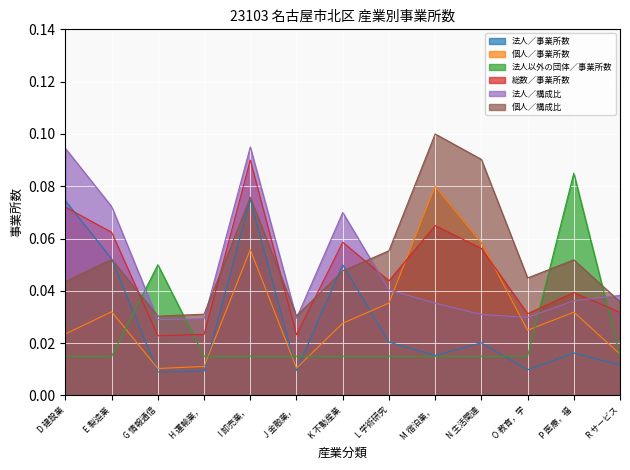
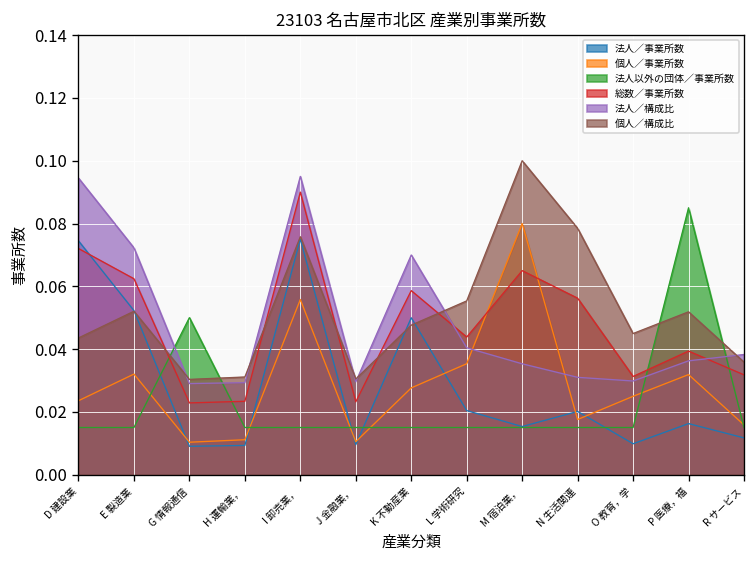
  {
    "法人／事業所数": {
      "D 建設業": 0.074,
      "G 情報通信": 0.009,
      "H 運輸業，": 0.009,
      "K 不動産業": 0.050,
      "L 学術研究": 0.020,
      "N 生活関連": 0.020,
      "O 教育，学": 0.010,
      "P 医療，福": 0.016,
      "R サービス": 0.012
    },
    "個人／事業所数": {
      "D 建設業": 0.024,
      "E 製造業": 0.032,
      "G 情報通信": 0.010,
      "H 運輸業，": 0.011,
      "I 卸売業，": 0.056,
      "K 不動産業": 0.028,
      "L 学術研究": 0.035,
      "M 宿泊業，": 0.080,
-     "N 生活関連": 0.058,
+     "N 生活関連": 0.018,
      "O 教育，学": 0.025,
      "P 医療，福": 0.032
    },
    "法人以外の団体／事業所数": {
      "D 建設業": 0.015,
      "E 製造業": 0.015,
      "G 情報通信": 0.050,
      "H 運輸業，": 0.015,
      "I 卸売業，": 0.015,
      "J 金融業，": 0.015,
      "K 不動産業": 0.015,
      "L 学術研究": 0.015,
      "N 生活関連": 0.015,
      "O 教育，学": 0.015,
      "P 医療，福": 0.085
    },
    "総数／事業所数": {
      "D 建設業": 0.072,
      "E 製造業": 0.062,
      "G 情報通信": 0.023,
      "H 運輸業，": 0.023,
      "I 卸売業，": 0.090,
      "J 金融業，": 0.023,
      "K 不動産業": 0.059,
      "L 学術研究": 0.044,
      "M 宿泊業，": 0.065,
      "N 生活関連": 0.056,
      "O 教育，学": 0.031,
      "P 医療，福": 0.039,
      "R サービス": 0.032
    },
    "法人／構成比": {
      "D 建設業": 0.094,
      "E 製造業": 0.072,
      "G 情報通信": 0.029,
      "H 運輸業，": 0.029,
      "I 卸売業，": 0.095,
      "K 不動産業": 0.070,
      "L 学術研究": 0.040,
      "M 宿泊業，": 0.035,
      "N 生活関連": 0.031,
      "O 教育，学": 0.030,
      "P 医療，福": 0.036,
      "R サービス": 0.038
    },
    "個人／構成比": {
      "D 建設業": 0.044,
      "G 情報通信": 0.030,
      "H 運輸業，": 0.031,
      "K 不動産業": 0.048,
      "L 学術研究": 0.055,
      "M 宿泊業，": 0.100,
-     "N 生活関連": 0.090,
+     "N 生活関連": 0.078,
      "O 教育，学": 0.045,
      "P 医療，福": 0.052,
      "R サービス": 0.036
    }
  }
